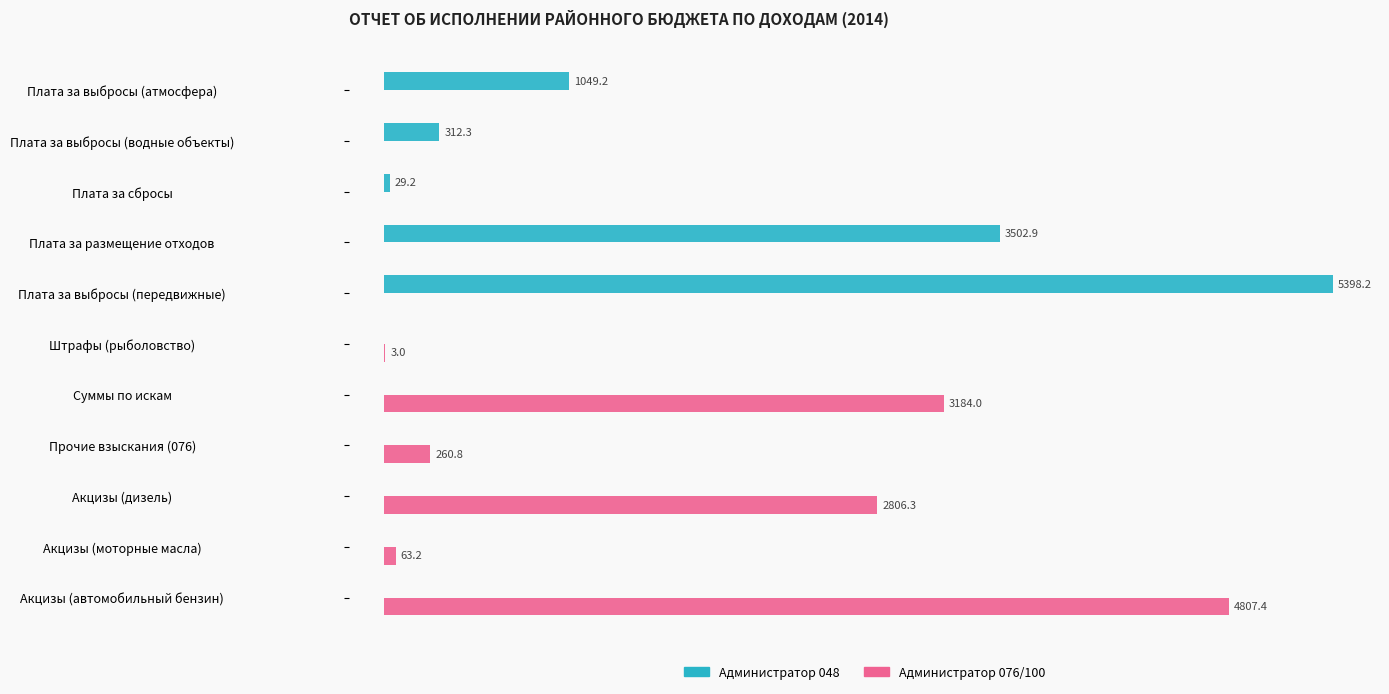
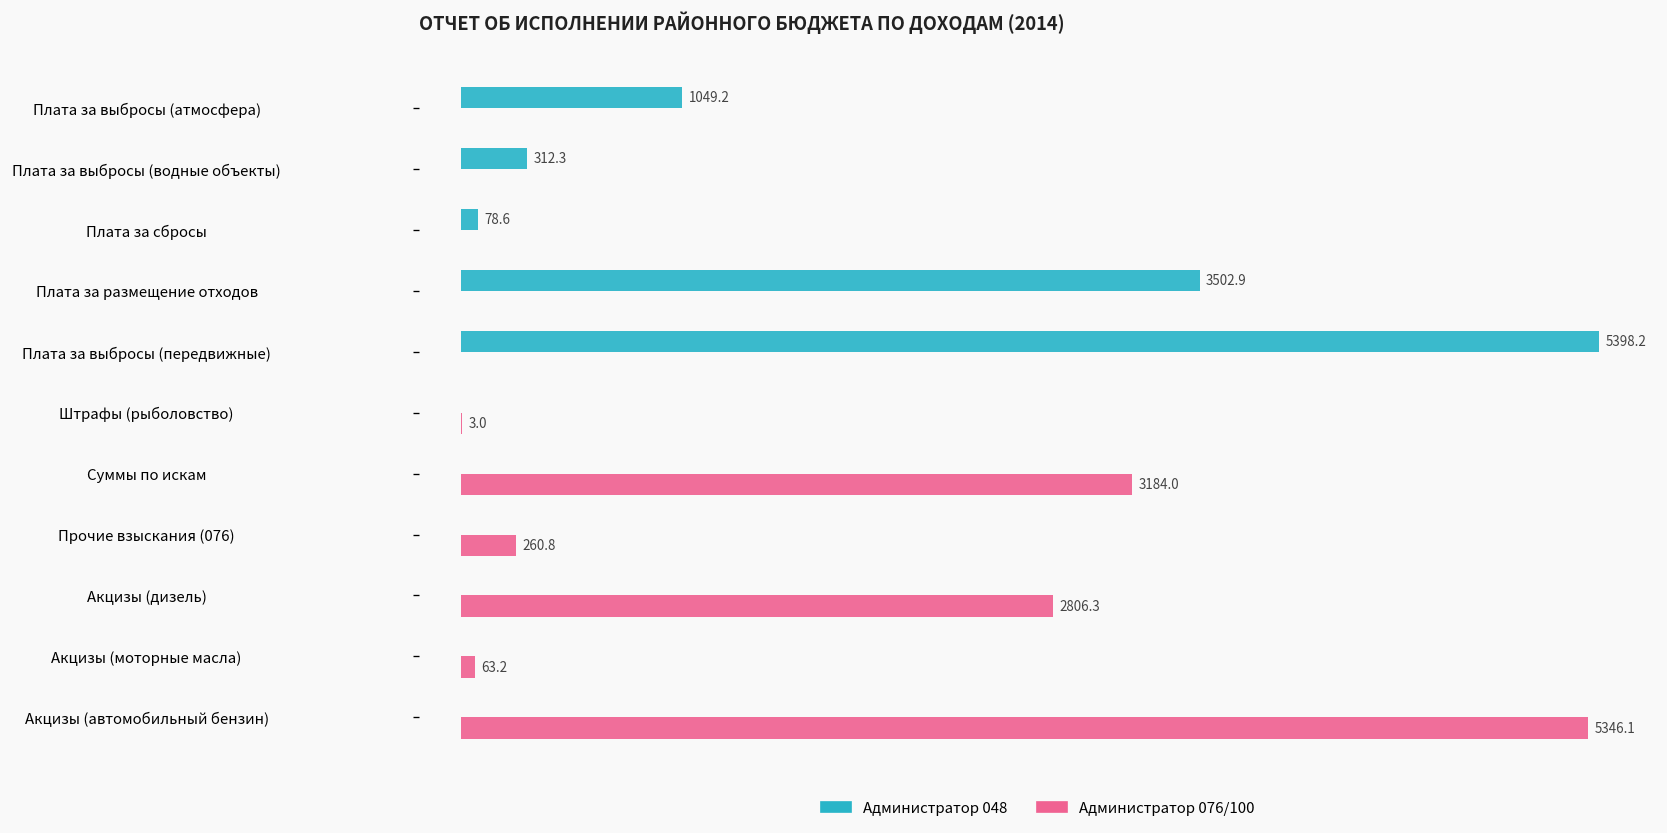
  {
    "Администратор 048": {
      "Плата за выбросы (атмосфера)": 1049.2,
      "Плата за выбросы (водные объекты)": 312.3,
-     "Плата за сбросы": 29.2,
+     "Плата за сбросы": 78.6,
      "Плата за размещение отходов": 3502.9,
      "Плата за выбросы (передвижные)": 5398.2
    },
    "Администратор 076/100": {
      "Штрафы (рыболовство)": 3.0,
      "Суммы по искам": 3184.0,
      "Прочие взыскания (076)": 260.8,
      "Акцизы (дизель)": 2806.3,
      "Акцизы (моторные масла)": 63.2,
-     "Акцизы (автомобильный бензин)": 4807.4
+     "Акцизы (автомобильный бензин)": 5346.1
    }
  }
